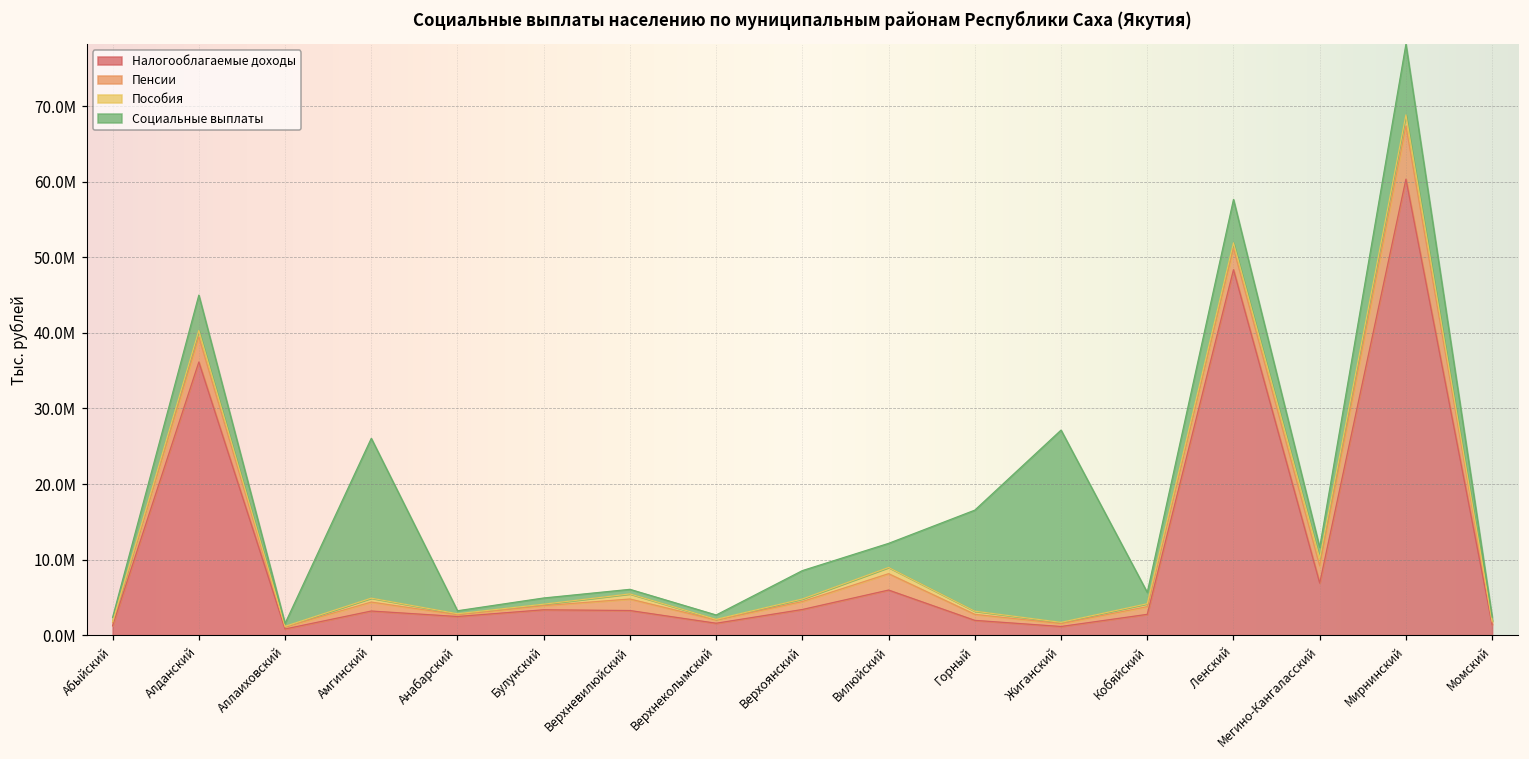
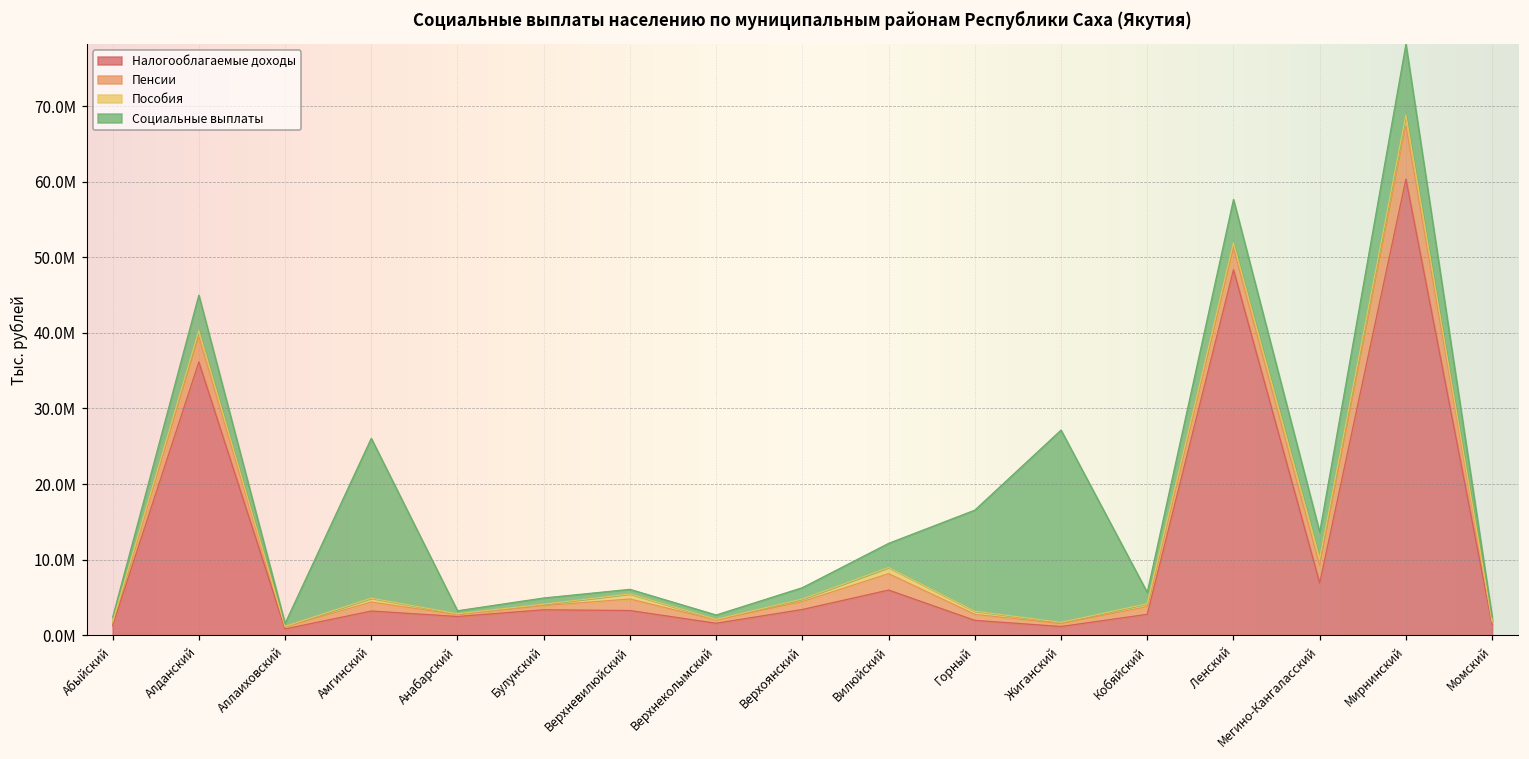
  {
    "Социальные выплаты": {
      "Абыйский": 1000000,
      "Алданский": 5000000,
      "Аллаиховский": 0,
      "Амгинский": 21000000,
      "Анабарский": 0,
      "Булунский": 1000000,
      "Верхневилюйский": 1000000,
      "Верхнеколымский": 1000000,
-     "Верхоянский": 4000000,
+     "Верхоянский": 1000000,
      "Вилюйский": 3000000,
      "Горный": 13000000,
      "Жиганский": 25000000,
      "Кобяйский": 1000000,
      "Ленский": 6000000,
-     "Мегино-Кангаласский": 1000000,
+     "Мегино-Кангаласский": 3000000,
      "Мирнинский": 9000000,
      "Момский": 1000000
    }
  }
